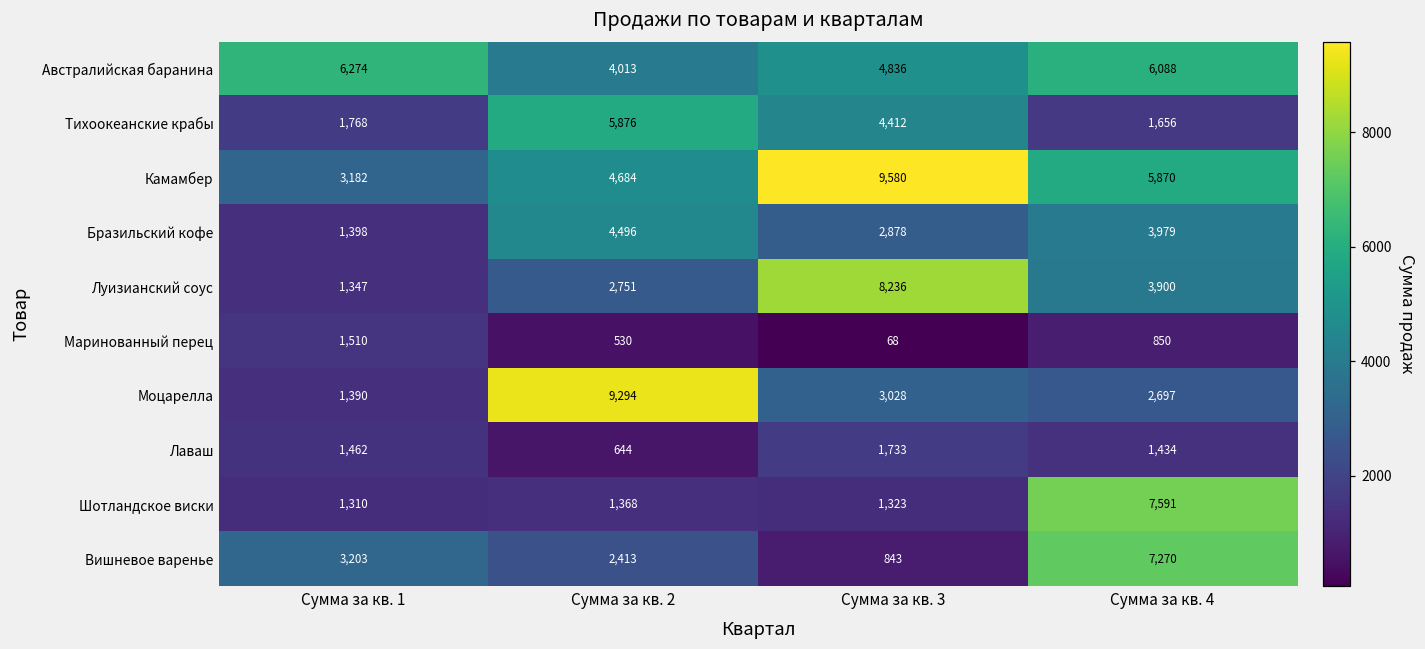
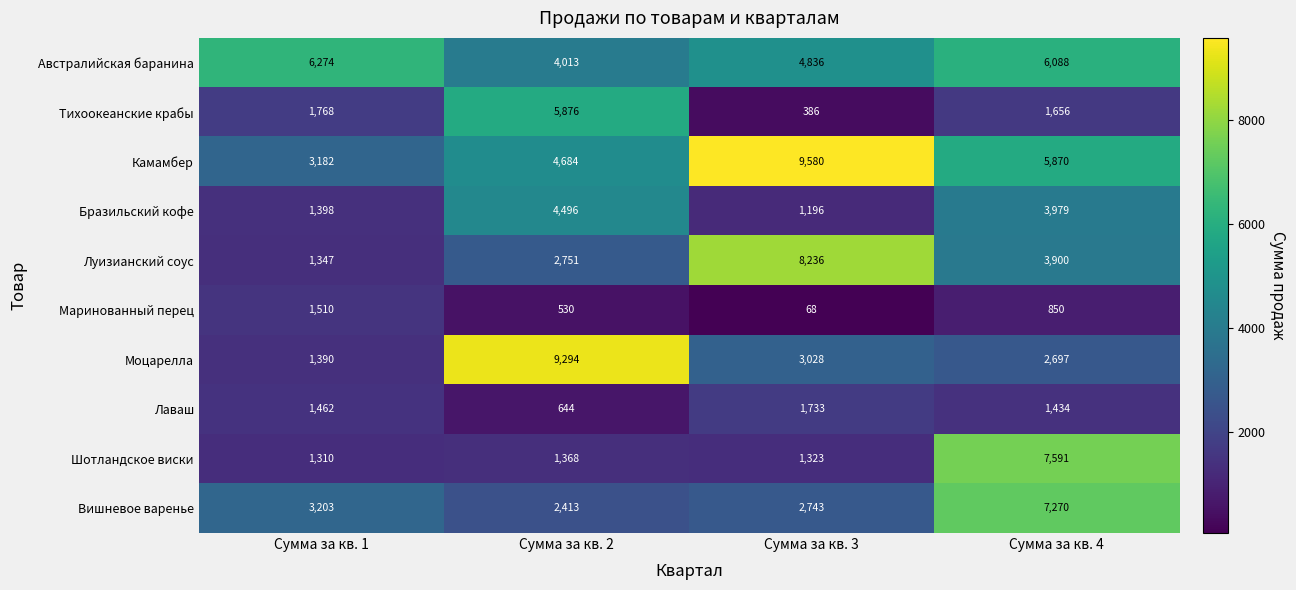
  {
    "Австралийская баранина": {
      "Сумма за кв. 1": "6,274",
      "Сумма за кв. 2": "4,013",
      "Сумма за кв. 3": "4,836",
      "Сумма за кв. 4": "6,088"
    },
    "Тихоокеанские крабы": {
      "Сумма за кв. 1": "1,768",
      "Сумма за кв. 2": "5,876",
-     "Сумма за кв. 3": "4,412",
+     "Сумма за кв. 3": "386",
      "Сумма за кв. 4": "1,656"
    },
    "Камамбер": {
      "Сумма за кв. 1": "3,182",
      "Сумма за кв. 2": "4,684",
      "Сумма за кв. 3": "9,580",
      "Сумма за кв. 4": "5,870"
    },
    "Бразильский кофе": {
      "Сумма за кв. 1": "1,398",
      "Сумма за кв. 2": "4,496",
-     "Сумма за кв. 3": "2,878",
+     "Сумма за кв. 3": "1,196",
      "Сумма за кв. 4": "3,979"
    },
    "Луизианский соус": {
      "Сумма за кв. 1": "1,347",
      "Сумма за кв. 2": "2,751",
      "Сумма за кв. 3": "8,236",
      "Сумма за кв. 4": "3,900"
    },
    "Маринованный перец": {
      "Сумма за кв. 1": "1,510",
      "Сумма за кв. 2": "530",
      "Сумма за кв. 3": "68",
      "Сумма за кв. 4": "850"
    },
    "Моцарелла": {
      "Сумма за кв. 1": "1,390",
      "Сумма за кв. 2": "9,294",
      "Сумма за кв. 3": "3,028",
      "Сумма за кв. 4": "2,697"
    },
    "Лаваш": {
      "Сумма за кв. 1": "1,462",
      "Сумма за кв. 2": "644",
      "Сумма за кв. 3": "1,733",
      "Сумма за кв. 4": "1,434"
    },
    "Шотландское виски": {
      "Сумма за кв. 1": "1,310",
      "Сумма за кв. 2": "1,368",
      "Сумма за кв. 3": "1,323",
      "Сумма за кв. 4": "7,591"
    },
    "Вишневое варенье": {
      "Сумма за кв. 1": "3,203",
      "Сумма за кв. 2": "2,413",
-     "Сумма за кв. 3": "843",
+     "Сумма за кв. 3": "2,743",
      "Сумма за кв. 4": "7,270"
    }
  }
